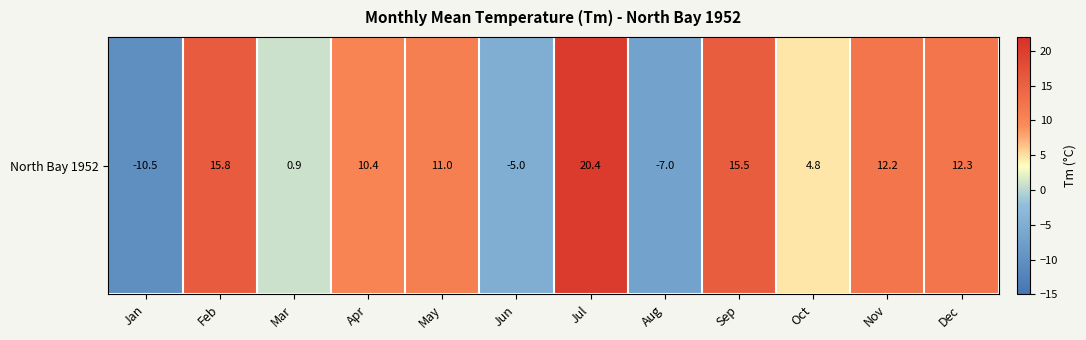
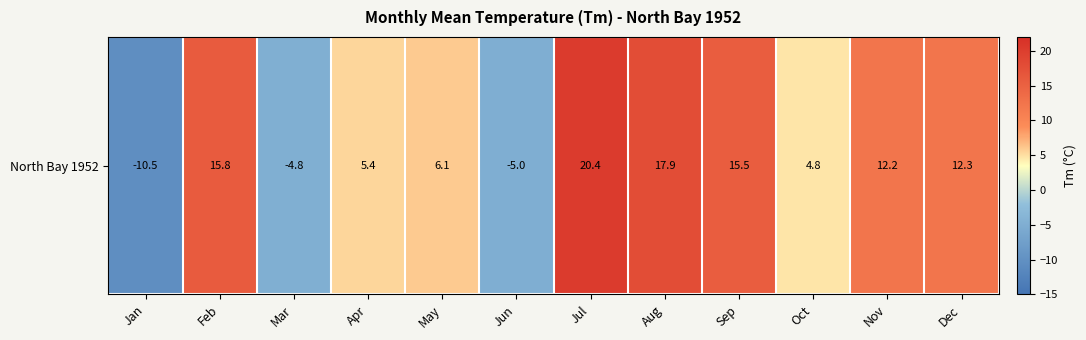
  {
    "North Bay 1952": {
      "Jan": -10.5,
      "Feb": 15.8,
-     "Mar": 0.9,
-     "Apr": 10.4,
-     "May": 11.0,
+     "Mar": -4.8,
+     "Apr": 5.4,
+     "May": 6.1,
      "Jun": -5.0,
      "Jul": 20.4,
-     "Aug": -7.0,
+     "Aug": 17.9,
      "Sep": 15.5,
      "Oct": 4.8,
      "Nov": 12.2,
      "Dec": 12.3
    }
  }
